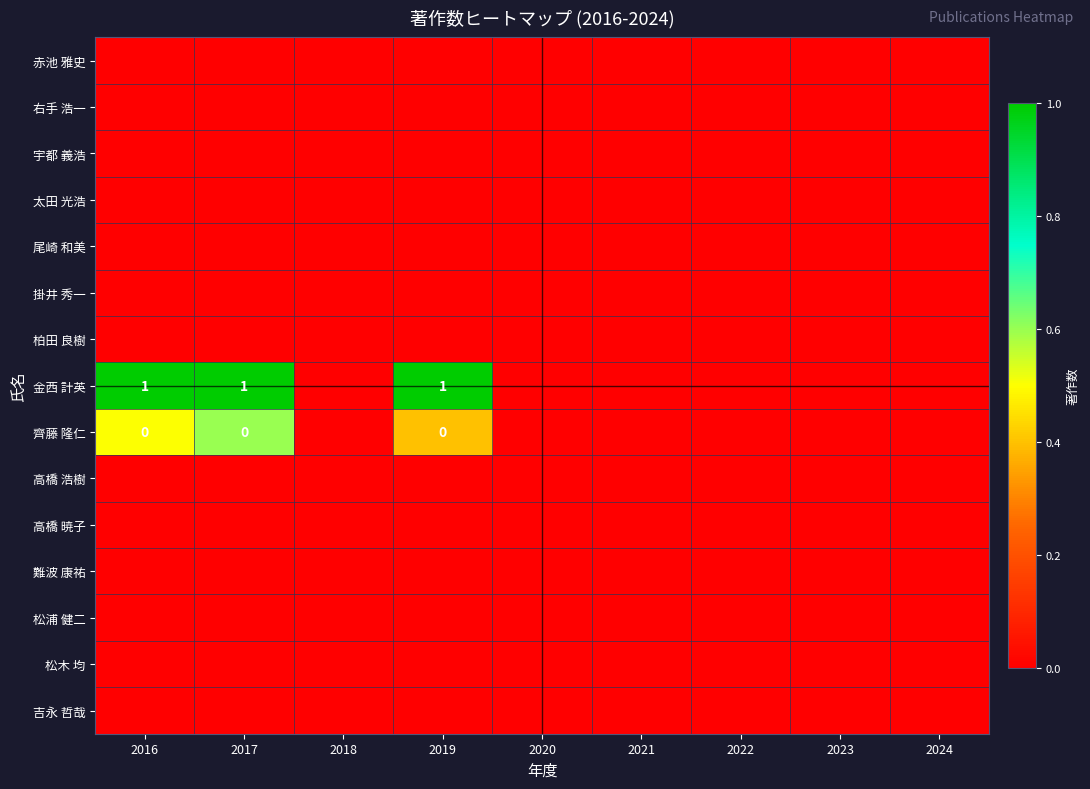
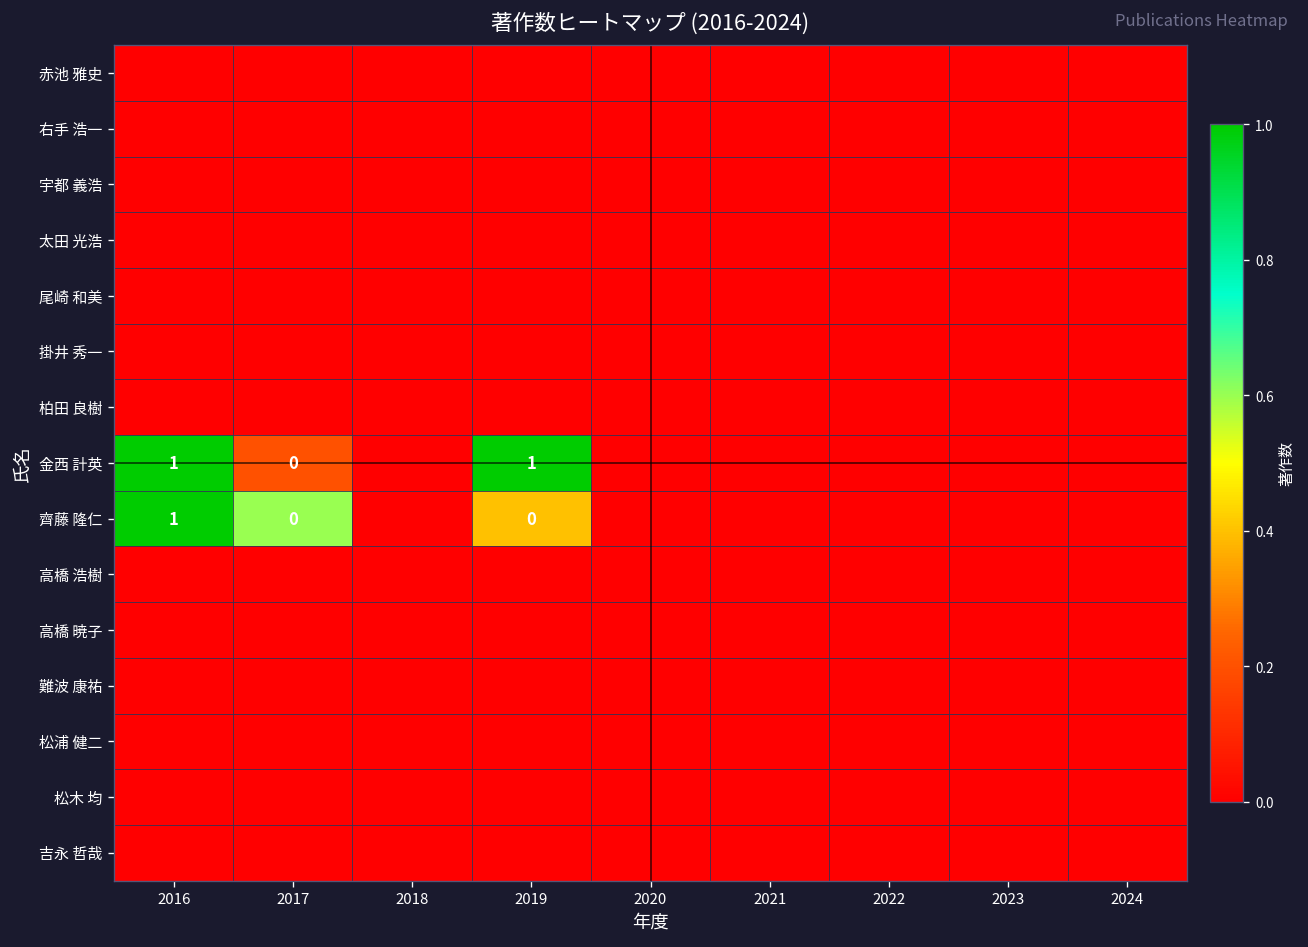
  {
    "金西 計英": {
      "2016": 1,
-     "2017": 1,
+     "2017": 0,
      "2019": 1
    },
    "齊藤 隆仁": {
-     "2016": 0,
+     "2016": 1,
      "2017": 0,
      "2019": 0
    }
  }
